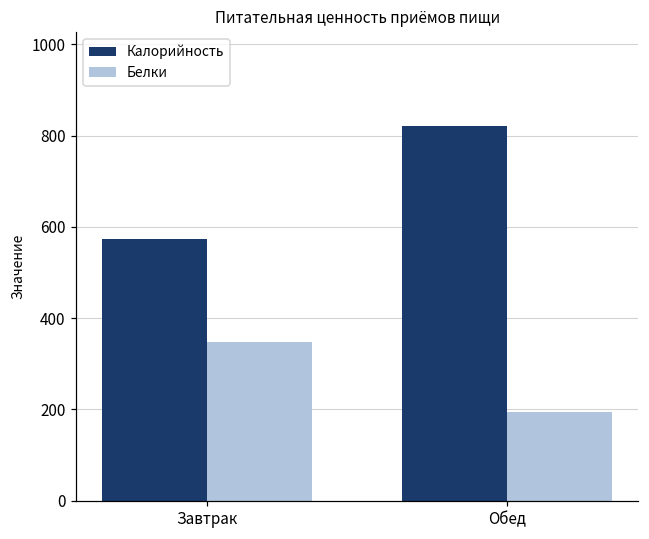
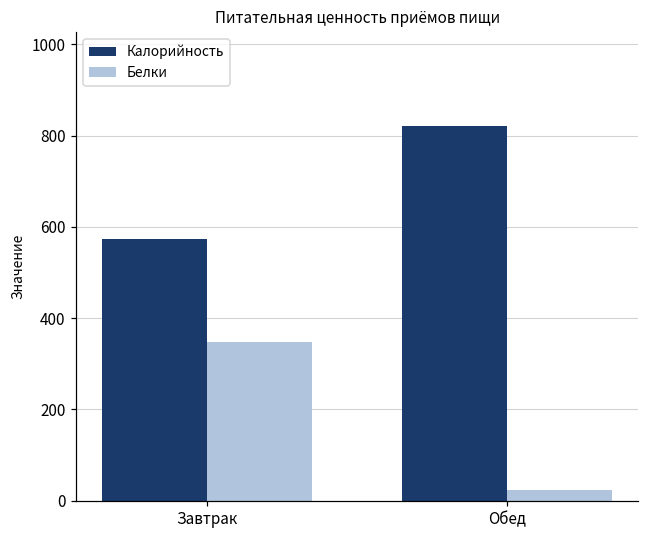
  {
    "Калорийность": {
      "Завтрак": 570,
      "Обед": 820
    },
    "Белки": {
      "Завтрак": 350,
-     "Обед": 190
+     "Обед": 20
    }
  }
